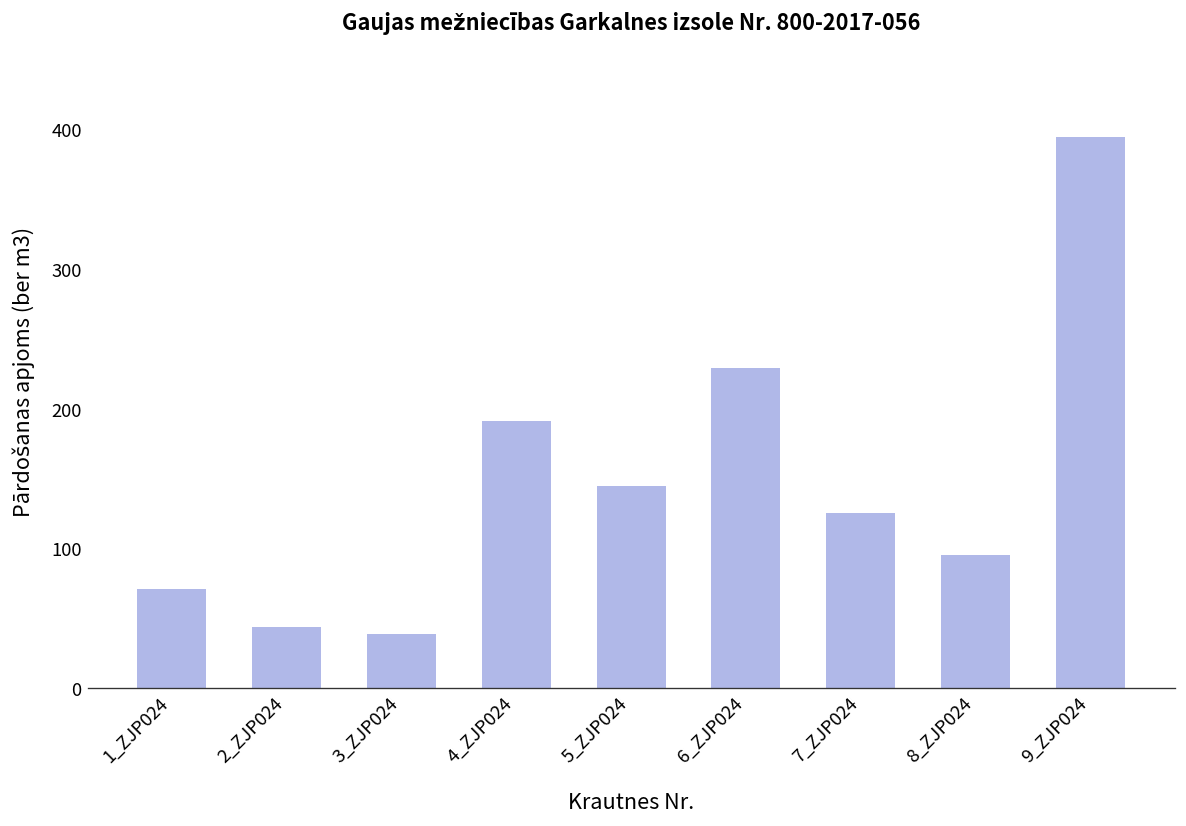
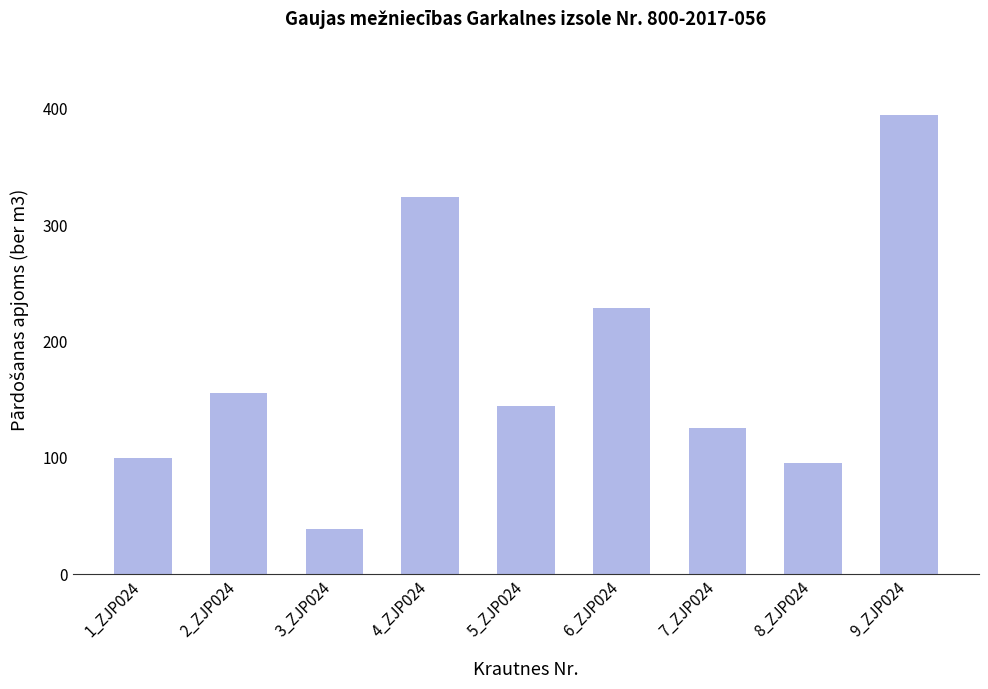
  {
-   "1_ZJP024": 71,
-   "2_ZJP024": 44,
+   "1_ZJP024": 99,
+   "2_ZJP024": 156,
    "3_ZJP024": 39,
-   "4_ZJP024": 191,
+   "4_ZJP024": 324,
    "5_ZJP024": 145,
    "6_ZJP024": 229,
    "7_ZJP024": 125,
    "8_ZJP024": 95,
    "9_ZJP024": 395
  }
